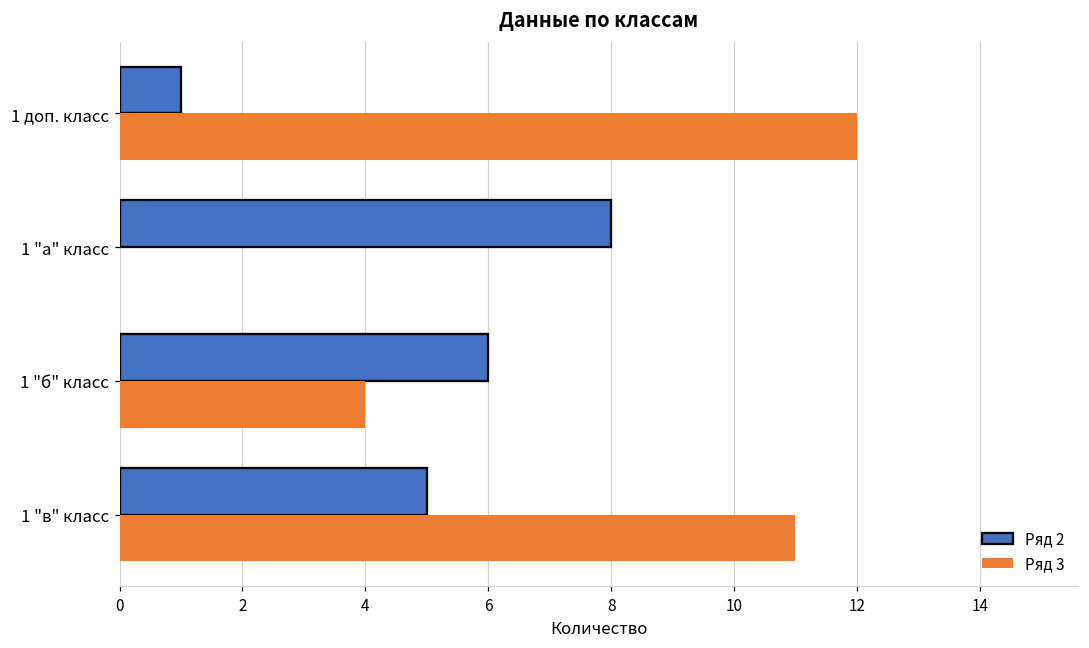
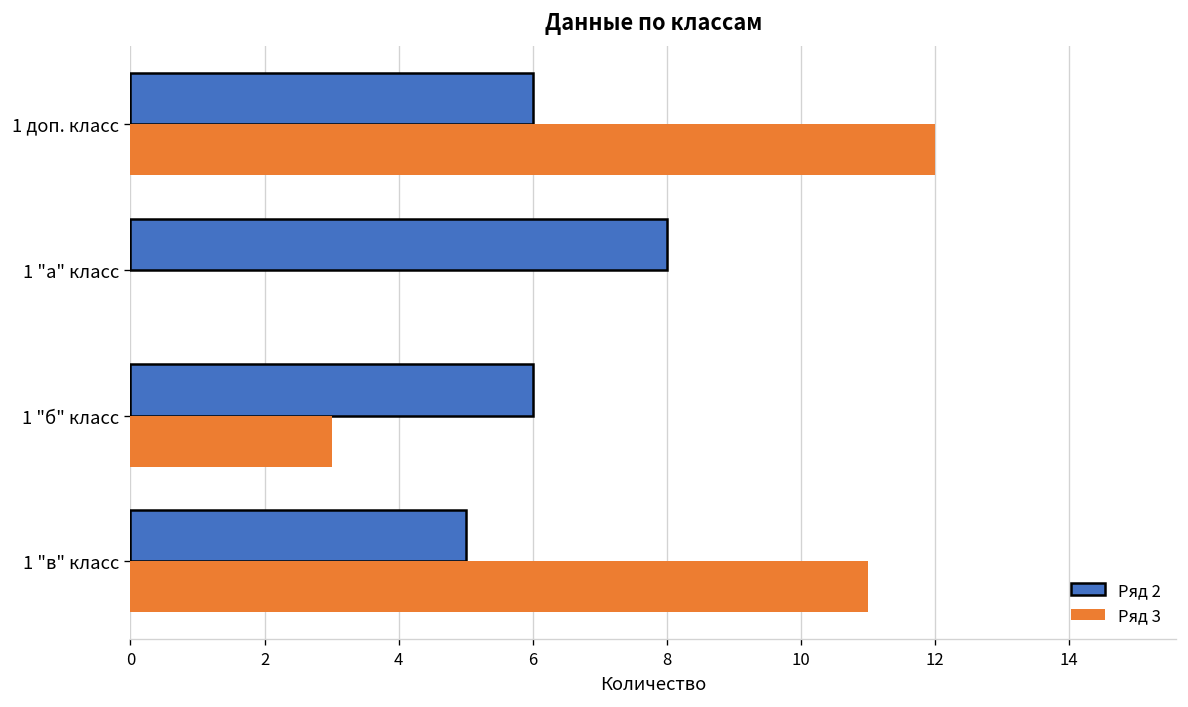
  {
    "Ряд 2": {
-     "1 доп. класс": 1,
+     "1 доп. класс": 6,
      "1 \"а\" класс": 8,
      "1 \"б\" класс": 6,
      "1 \"в\" класс": 5
    },
    "Ряд 3": {
      "1 доп. класс": 12,
      "1 \"а\" класс": 0,
-     "1 \"б\" класс": 4,
+     "1 \"б\" класс": 3,
      "1 \"в\" класс": 11
    }
  }
